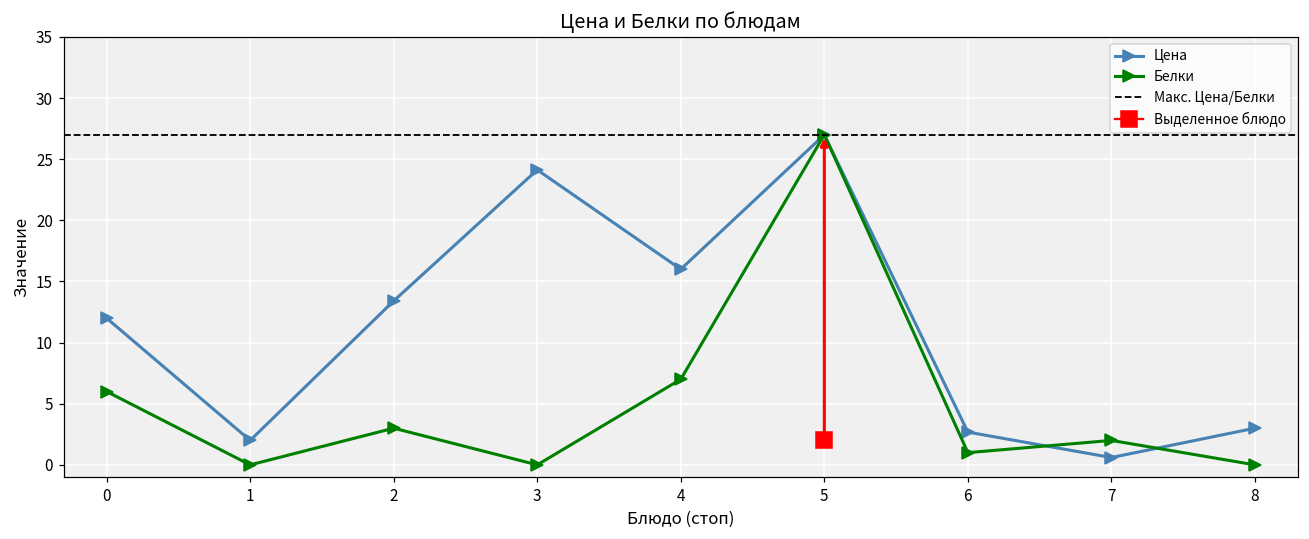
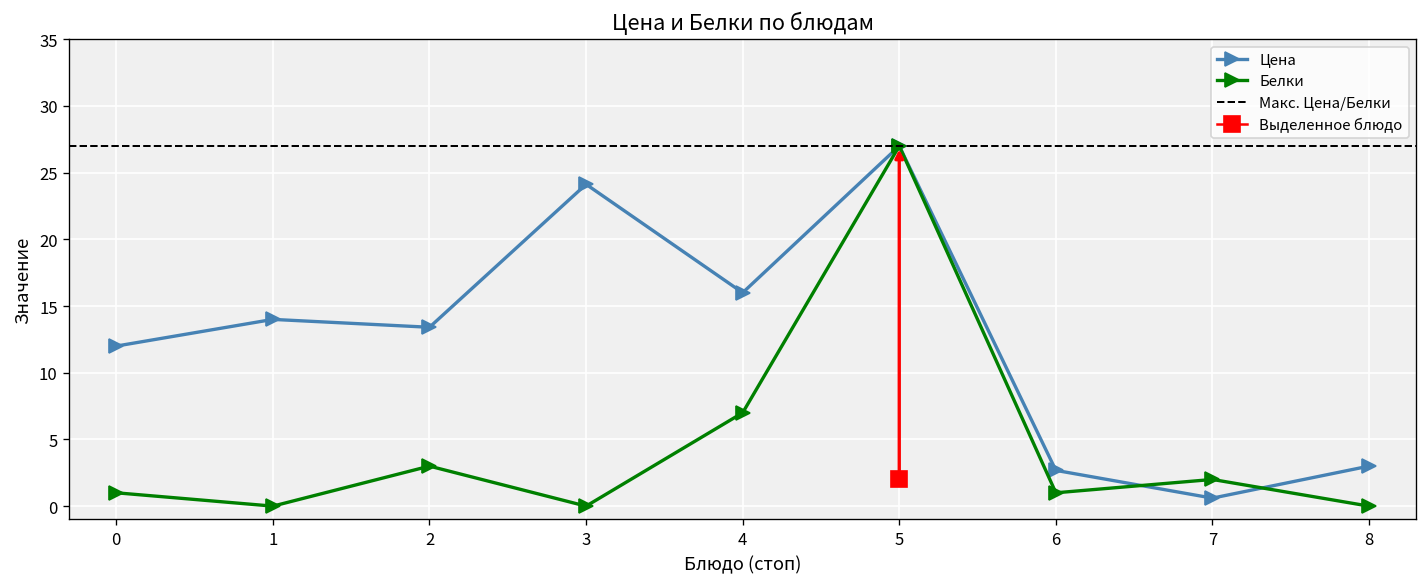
  {
    "Цена": {
      "0": 12,
-     "1": 2,
+     "1": 14,
      "2": 13.4,
      "3": 24,
      "4": 16,
      "6": 2.7,
      "7": 0.6,
      "8": 3
    },
    "Белки": {
-     "0": 6,
+     "0": 1,
      "1": 0,
      "2": 3,
      "3": 0,
      "4": 7,
      "6": 1,
      "7": 2,
      "8": 0
    },
    "Выделенное блюдо": {
      "5": 2
    }
  }
